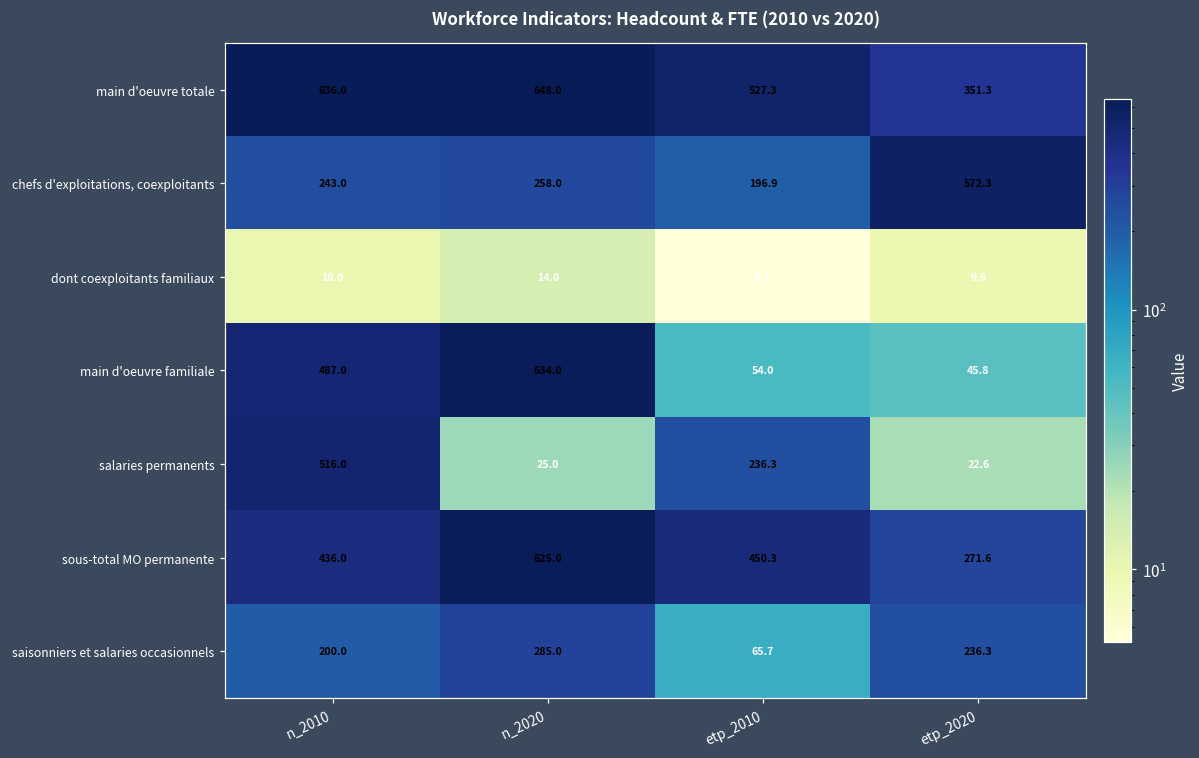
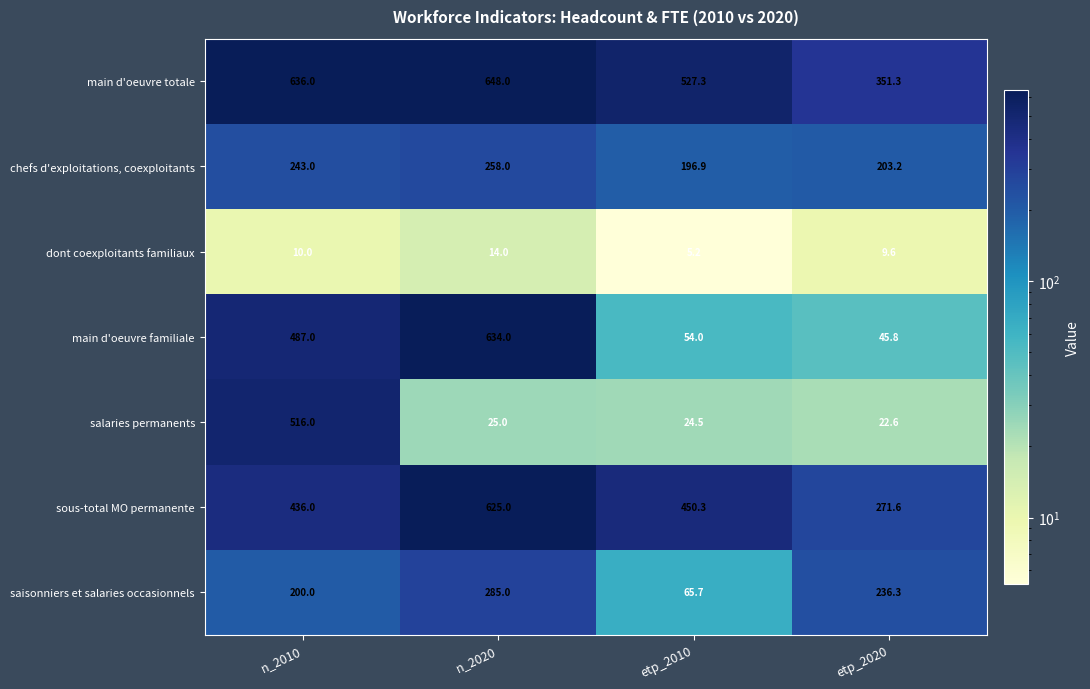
  {
    "main d'oeuvre totale": {
      "n_2010": 636.0,
      "n_2020": 648.0,
      "etp_2010": 527.3,
      "etp_2020": 351.3
    },
    "chefs d'exploitations, coexploitants": {
      "n_2010": 243.0,
      "n_2020": 258.0,
      "etp_2010": 196.9,
-     "etp_2020": 572.3
+     "etp_2020": 203.2
    },
    "dont coexploitants familiaux": {
      "n_2010": 10.0,
      "n_2020": 14.0,
      "etp_2020": 9.6
    },
    "main d'oeuvre familiale": {
      "n_2010": 487.0,
      "n_2020": 634.0,
      "etp_2010": 54.0,
      "etp_2020": 45.8
    },
    "salaries permanents": {
      "n_2010": 516.0,
      "n_2020": 25.0,
-     "etp_2010": 236.3,
+     "etp_2010": 24.5,
      "etp_2020": 22.6
    },
    "sous-total MO permanente": {
      "n_2010": 436.0,
      "n_2020": 625.0,
      "etp_2010": 450.3,
      "etp_2020": 271.6
    },
    "saisonniers et salaries occasionnels": {
      "n_2010": 200.0,
      "n_2020": 285.0,
      "etp_2010": 65.7,
      "etp_2020": 236.3
    }
  }
